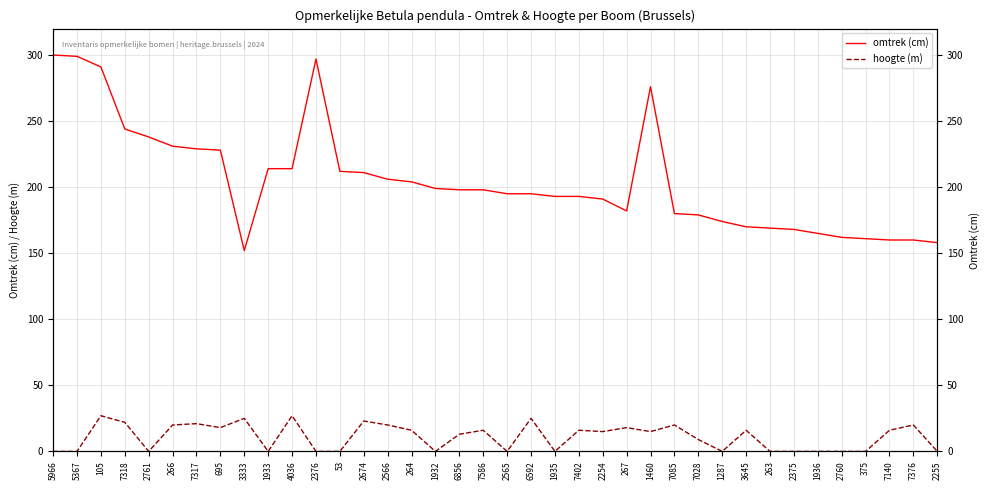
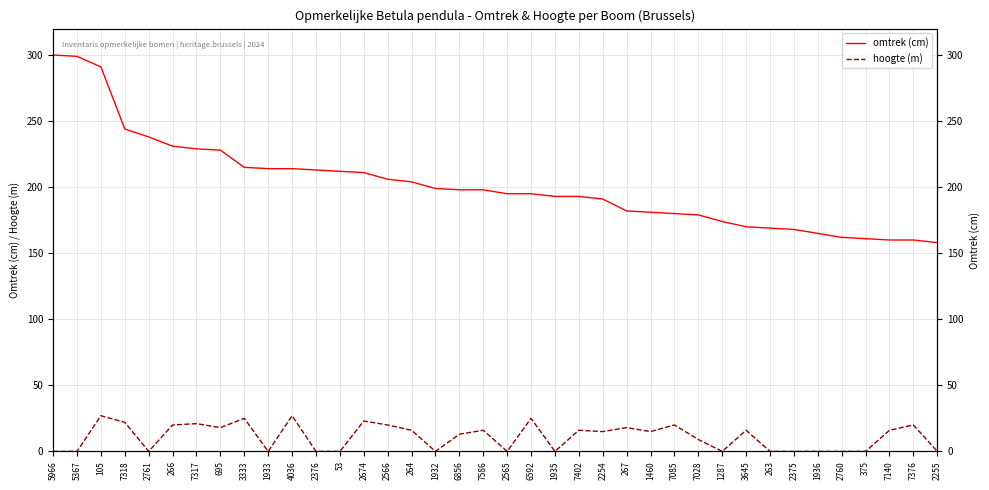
  {
    "omtrek (cm)": {
      "5966": 300,
      "105": 291,
      "7318": 244,
      "2761": 238,
      "266": 231,
      "7317": 229,
      "695": 228,
-     "3333": 152,
+     "3333": 215,
      "1933": 214,
      "4036": 214,
-     "2376": 297,
+     "2376": 213,
      "53": 212,
      "2674": 211,
      "2566": 206,
      "264": 204,
      "1932": 199,
      "6856": 198,
      "7586": 198,
      "2565": 195,
      "6592": 195,
      "1935": 193,
      "7402": 193,
      "2254": 191,
      "267": 182,
-     "1460": 276,
+     "1460": 181,
      "7085": 180,
      "7028": 179,
      "1287": 174,
      "3645": 170,
      "263": 169,
      "2375": 168,
      "1936": 165,
      "2760": 162,
      "375": 161,
      "7140": 160,
      "7376": 160,
      "2255": 158
    },
    "hoogte (m)": {
      "5966": 0,
      "5367": 0,
      "105": 27,
      "7318": 22,
      "2761": 0,
      "266": 20,
      "7317": 21,
      "695": 18,
      "3333": 25,
      "1933": 0,
      "4036": 27,
      "2376": 0,
      "53": 0,
      "2674": 23,
      "2566": 20,
      "264": 16,
      "1932": 0,
      "6856": 13,
      "7586": 16,
      "2565": 0,
      "6592": 25,
      "1935": 0,
      "7402": 16,
      "2254": 15,
      "267": 18,
      "1460": 15,
      "7085": 20,
      "7028": 9,
      "1287": 0,
      "3645": 16,
      "263": 0,
      "2375": 0,
      "1936": 0,
      "2760": 0,
      "375": 0,
      "7140": 16,
      "7376": 20,
      "2255": 0
    }
  }
